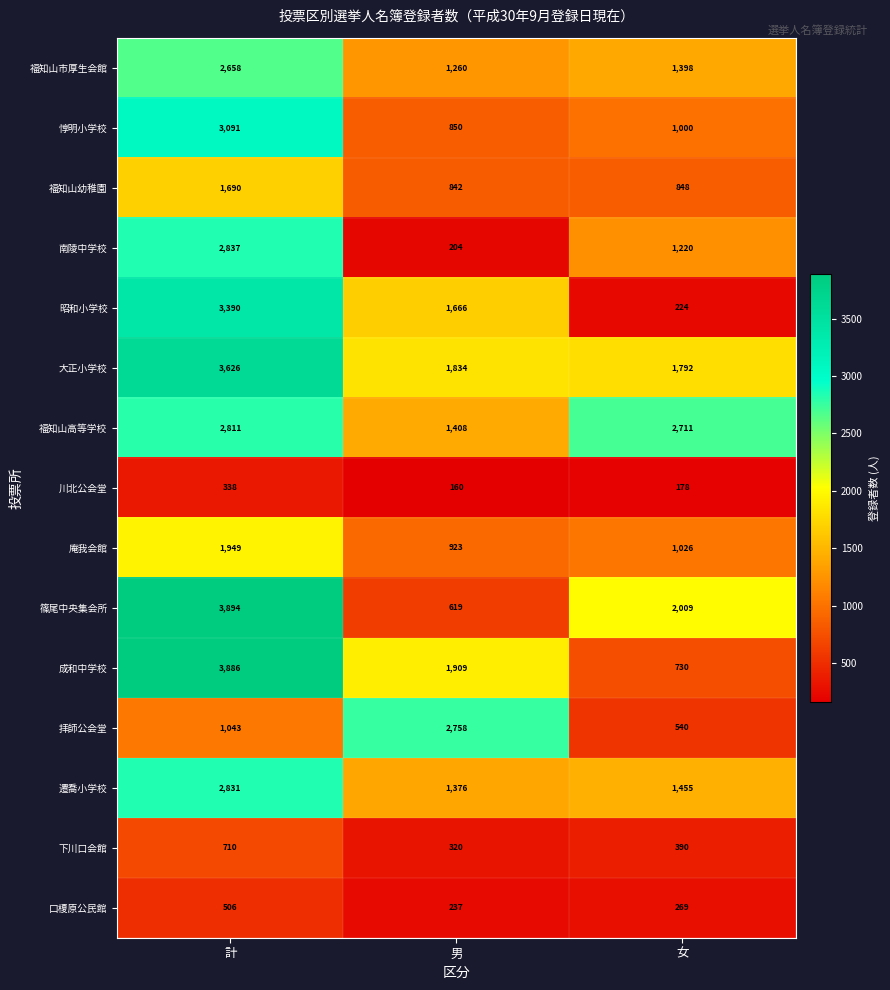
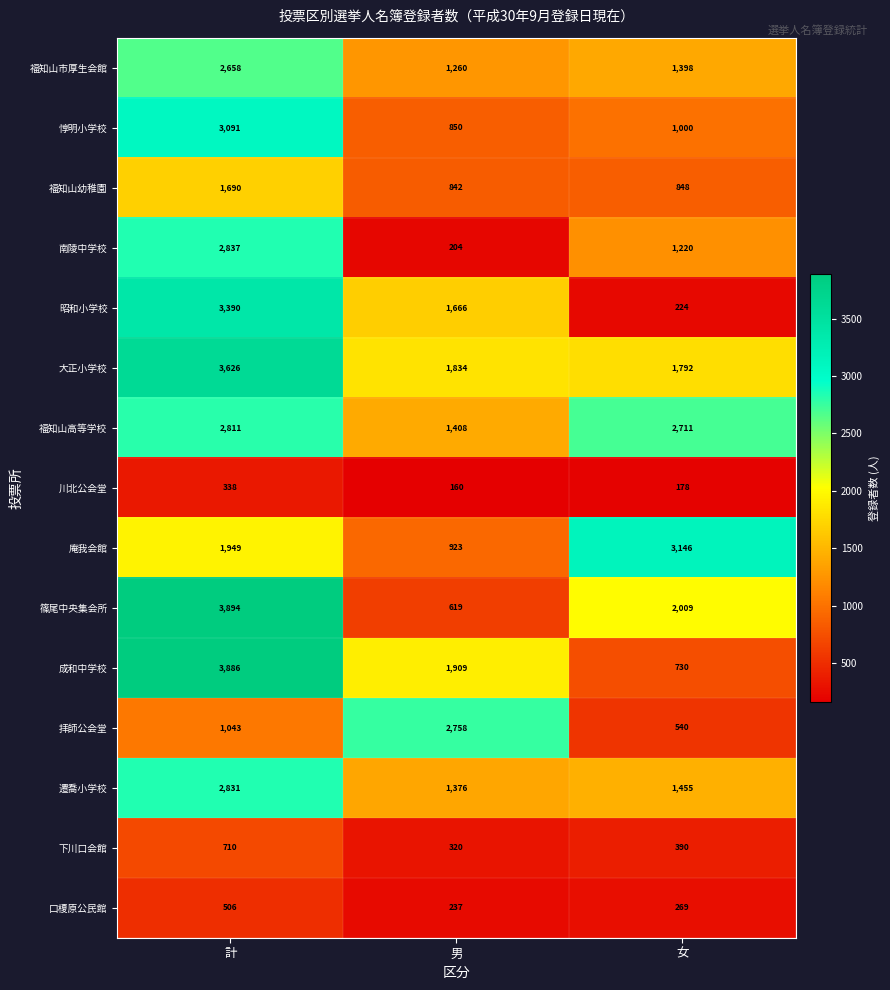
  {
    "福知山市厚生会館": {
      "計": "2,658",
      "男": "1,260",
      "女": "1,398"
    },
    "惇明小学校": {
      "計": "3,091",
      "男": "850",
      "女": "1,000"
    },
    "福知山幼稚園": {
      "計": "1,690",
      "男": "842",
      "女": "848"
    },
    "南陵中学校": {
      "計": "2,837",
      "男": "204",
      "女": "1,220"
    },
    "昭和小学校": {
      "計": "3,390",
      "男": "1,666",
      "女": "224"
    },
    "大正小学校": {
      "計": "3,626",
      "男": "1,834",
      "女": "1,792"
    },
    "福知山高等学校": {
      "計": "2,811",
      "男": "1,408",
      "女": "2,711"
    },
    "川北公会堂": {
      "計": "338",
      "男": "160",
      "女": "178"
    },
    "庵我会館": {
      "計": "1,949",
      "男": "923",
-     "女": "1,026"
+     "女": "3,146"
    },
    "篠尾中央集会所": {
      "計": "3,894",
      "男": "619",
      "女": "2,009"
    },
    "成和中学校": {
      "計": "3,886",
      "男": "1,909",
      "女": "730"
    },
    "拝師公会堂": {
      "計": "1,043",
      "男": "2,758",
      "女": "540"
    },
    "遷喬小学校": {
      "計": "2,831",
      "男": "1,376",
      "女": "1,455"
    },
    "下川口会館": {
      "計": "710",
      "男": "320",
      "女": "390"
    },
    "口榎原公民館": {
      "計": "506",
      "男": "237",
      "女": "269"
    }
  }
